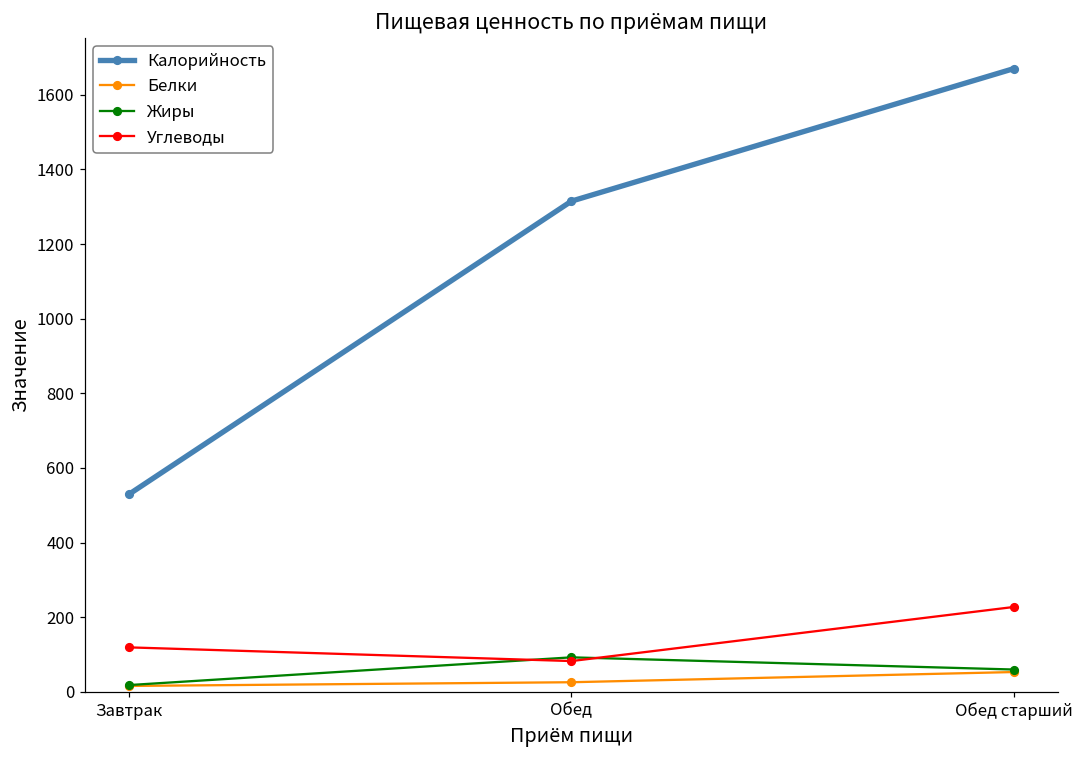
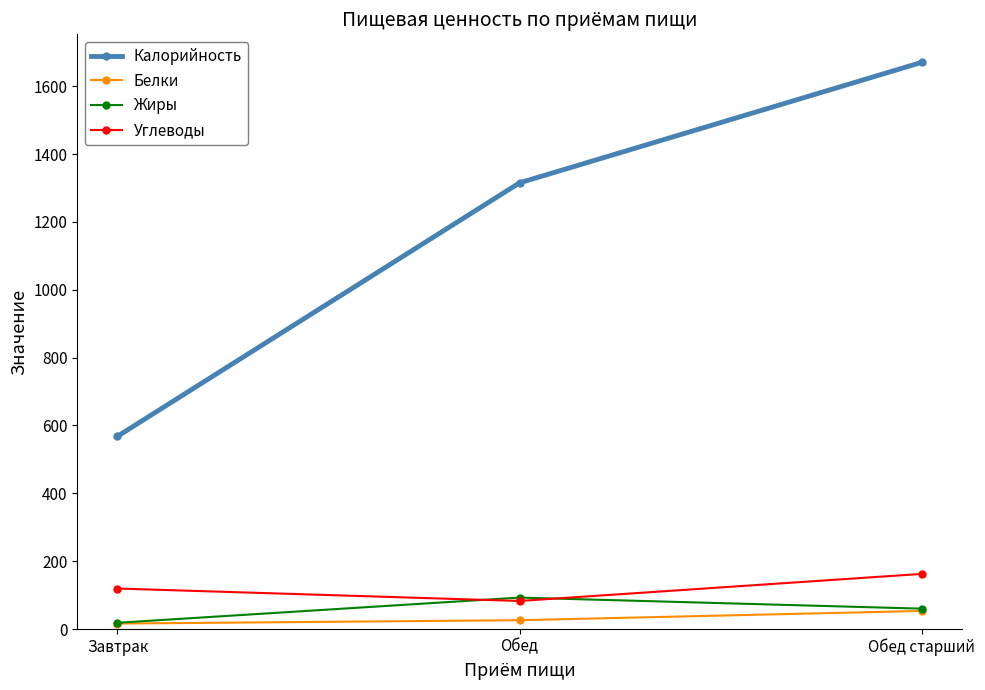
  {
    "Калорийность": {
-     "Завтрак": 530,
+     "Завтрак": 570,
      "Обед": 1320,
      "Обед старший": 1670
    },
    "Белки": {
      "Обед": 30
    },
    "Жиры": {
      "Обед": 90
    },
    "Углеводы": {
      "Завтрак": 120,
      "Обед": 80,
-     "Обед старший": 230
+     "Обед старший": 160
    }
  }
